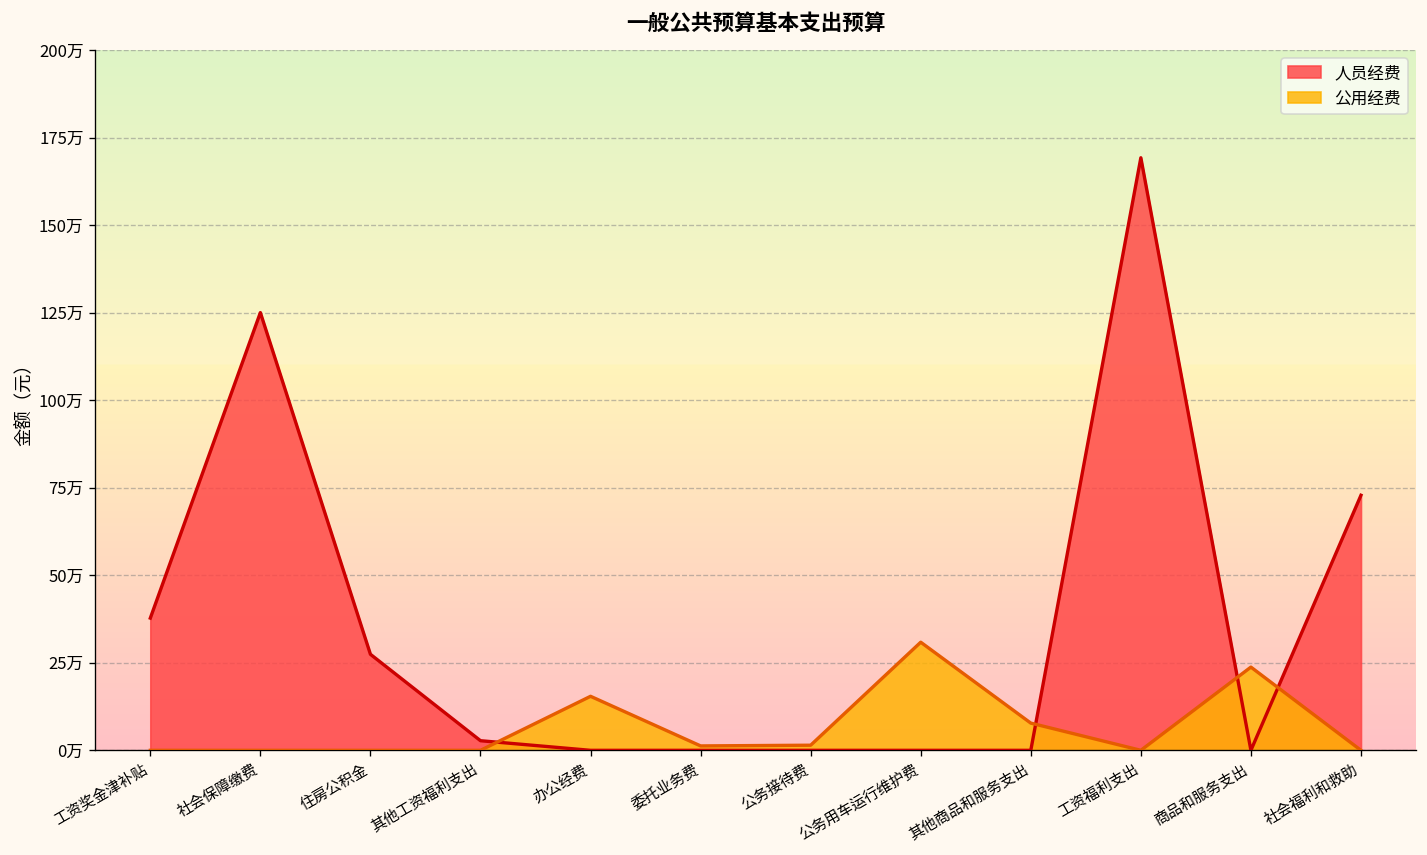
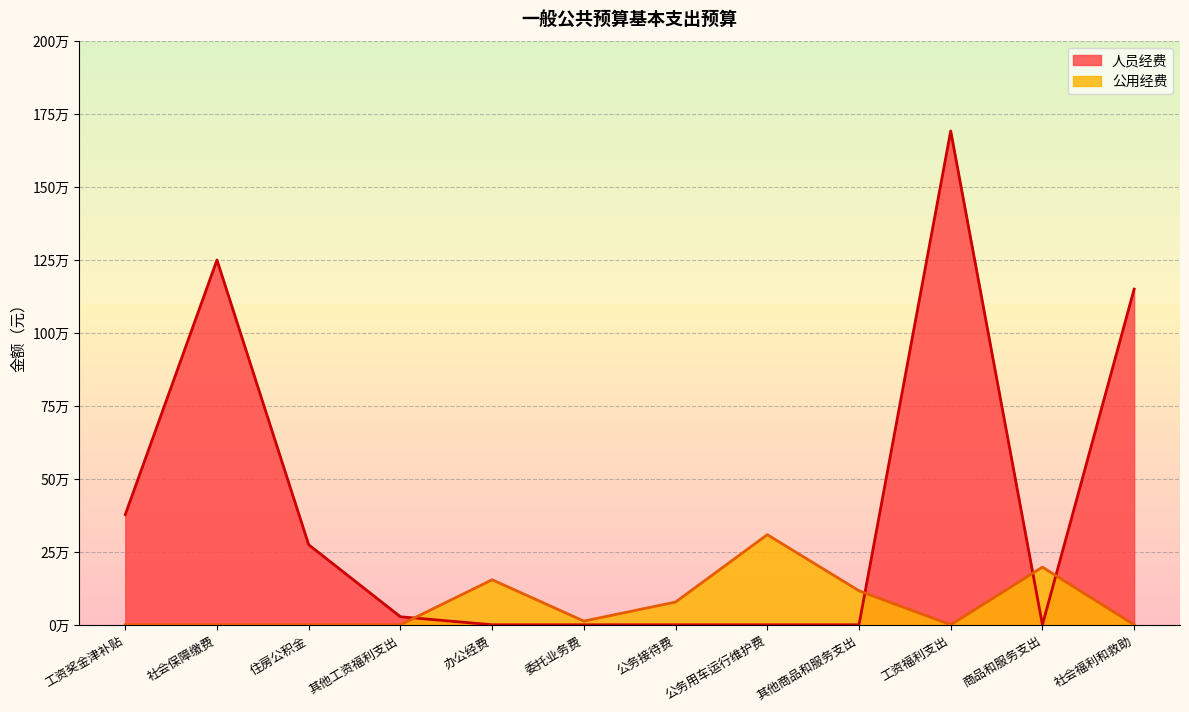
  {
    "人员经费": {
      "工资奖金津补贴": "38万",
      "社会保障缴费": "125万",
      "住房公积金": "27万",
      "其他工资福利支出": "3万",
      "办公经费": "0万",
      "委托业务费": "0万",
      "公务接待费": "0万",
      "公务用车运行维护费": "0万",
      "其他商品和服务支出": "0万",
      "工资福利支出": "169万",
      "商品和服务支出": "0万",
-     "社会福利和救助": "73万"
+     "社会福利和救助": "115万"
    },
    "公用经费": {
      "工资奖金津补贴": "0万",
      "社会保障缴费": "0万",
      "住房公积金": "0万",
      "其他工资福利支出": "0万",
      "办公经费": "15万",
      "委托业务费": "1万",
-     "公务接待费": "1万",
+     "公务接待费": "8万",
      "公务用车运行维护费": "31万",
-     "其他商品和服务支出": "8万",
+     "其他商品和服务支出": "12万",
      "工资福利支出": "0万",
-     "商品和服务支出": "24万",
+     "商品和服务支出": "20万",
      "社会福利和救助": "0万"
    }
  }
